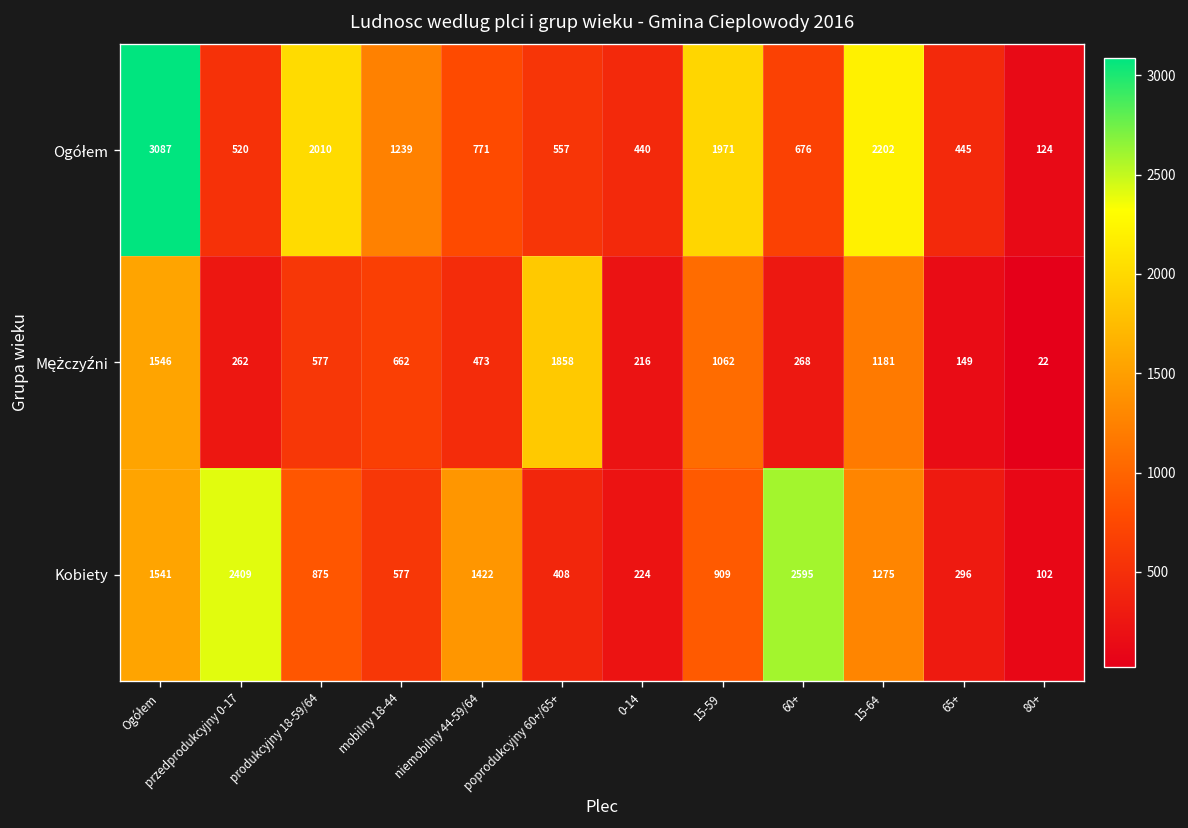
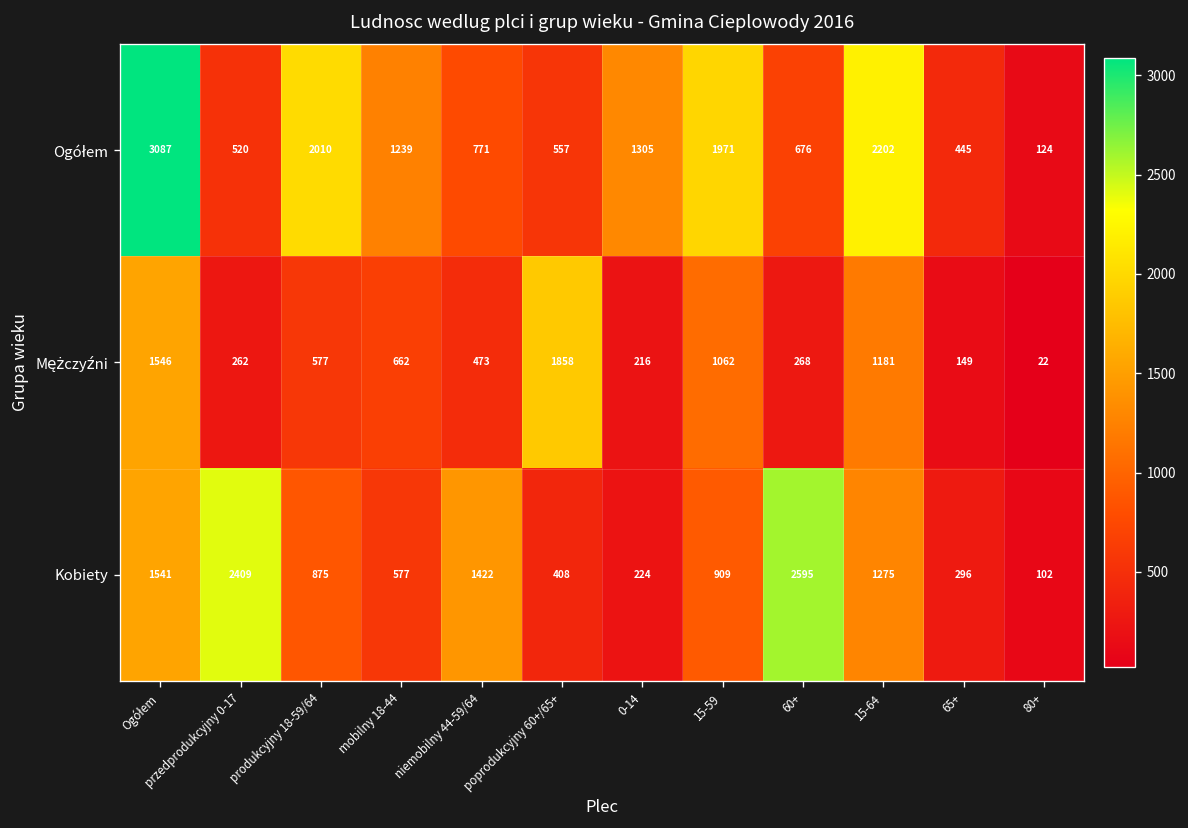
  {
    "Ogółem": {
      "Ogółem": 3087,
      "przedprodukcyjny 0-17": 520,
      "produkcyjny 18-59/64": 2010,
      "mobilny 18-44": 1239,
      "niemobilny 44-59/64": 771,
      "poprodukcyjny 60+/65+": 557,
-     "0-14": 440,
+     "0-14": 1305,
      "15-59": 1971,
      "60+": 676,
      "15-64": 2202,
      "65+": 445,
      "80+": 124
    },
    "Mężczyźni": {
      "Ogółem": 1546,
      "przedprodukcyjny 0-17": 262,
      "produkcyjny 18-59/64": 577,
      "mobilny 18-44": 662,
      "niemobilny 44-59/64": 473,
      "poprodukcyjny 60+/65+": 1858,
      "0-14": 216,
      "15-59": 1062,
      "60+": 268,
      "15-64": 1181,
      "65+": 149,
      "80+": 22
    },
    "Kobiety": {
      "Ogółem": 1541,
      "przedprodukcyjny 0-17": 2409,
      "produkcyjny 18-59/64": 875,
      "mobilny 18-44": 577,
      "niemobilny 44-59/64": 1422,
      "poprodukcyjny 60+/65+": 408,
      "0-14": 224,
      "15-59": 909,
      "60+": 2595,
      "15-64": 1275,
      "65+": 296,
      "80+": 102
    }
  }
